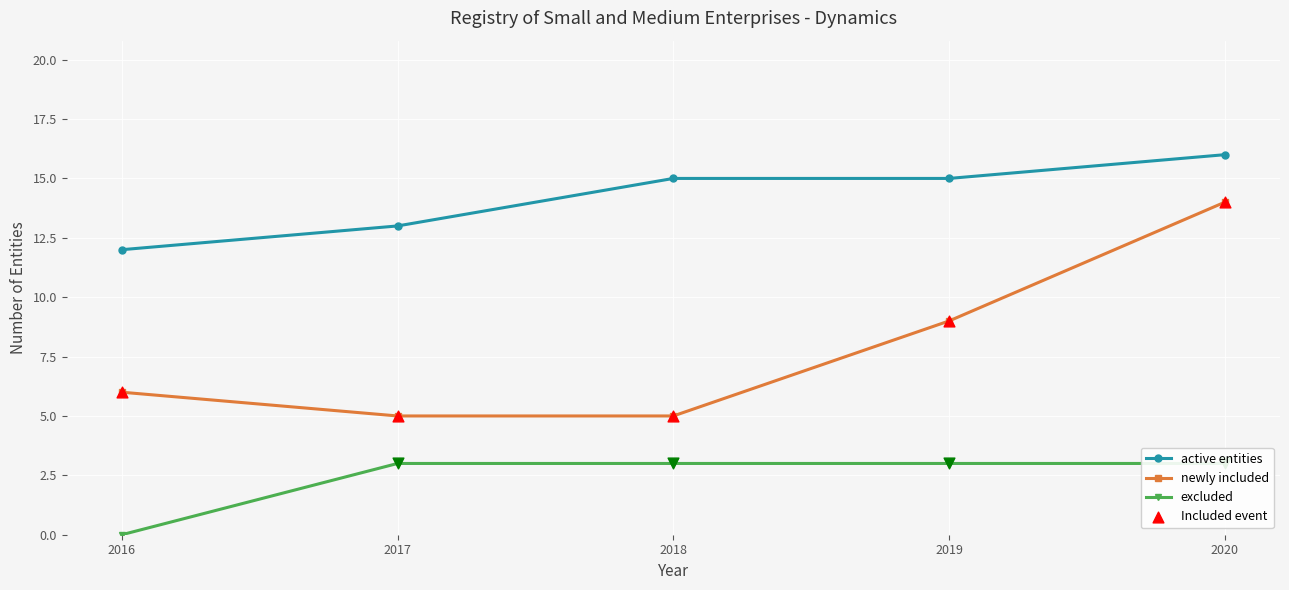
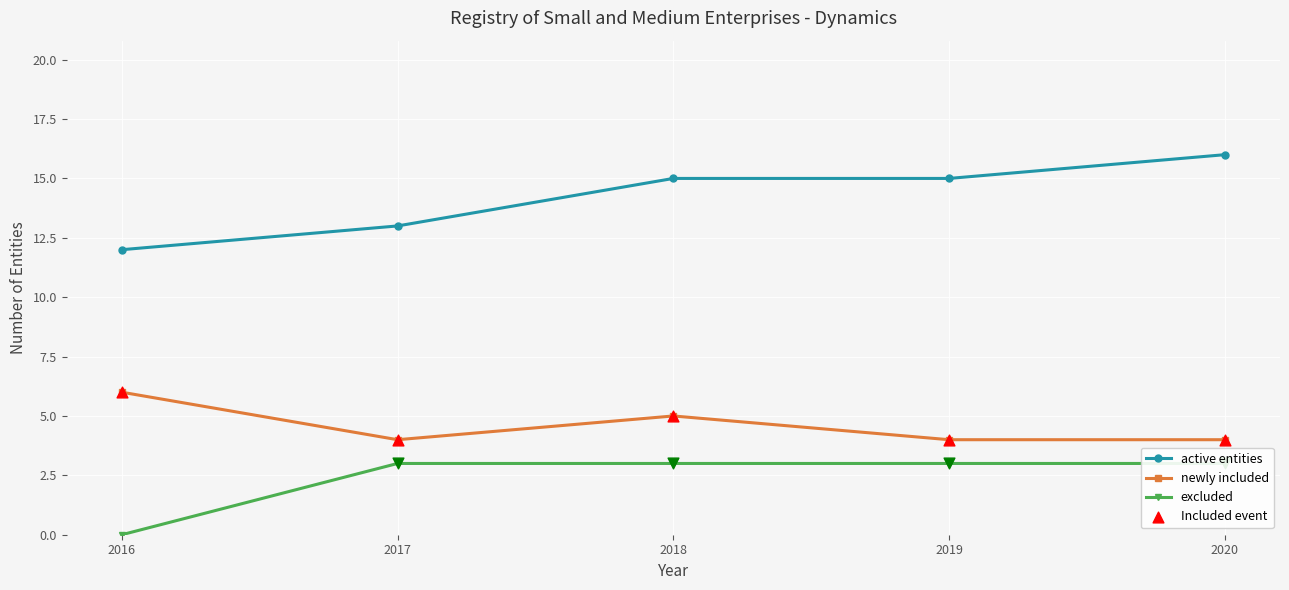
  {
    "active entities": {
      "2016": 12,
      "2017": 13,
      "2018": 15,
      "2019": 15,
      "2020": 16
    },
    "newly included": {
-     "2017": 5,
-     "2019": 9,
-     "2020": 14
+     "2017": 4,
+     "2019": 4,
+     "2020": 4
    },
    "excluded": {
      "2016": 0
    }
  }
